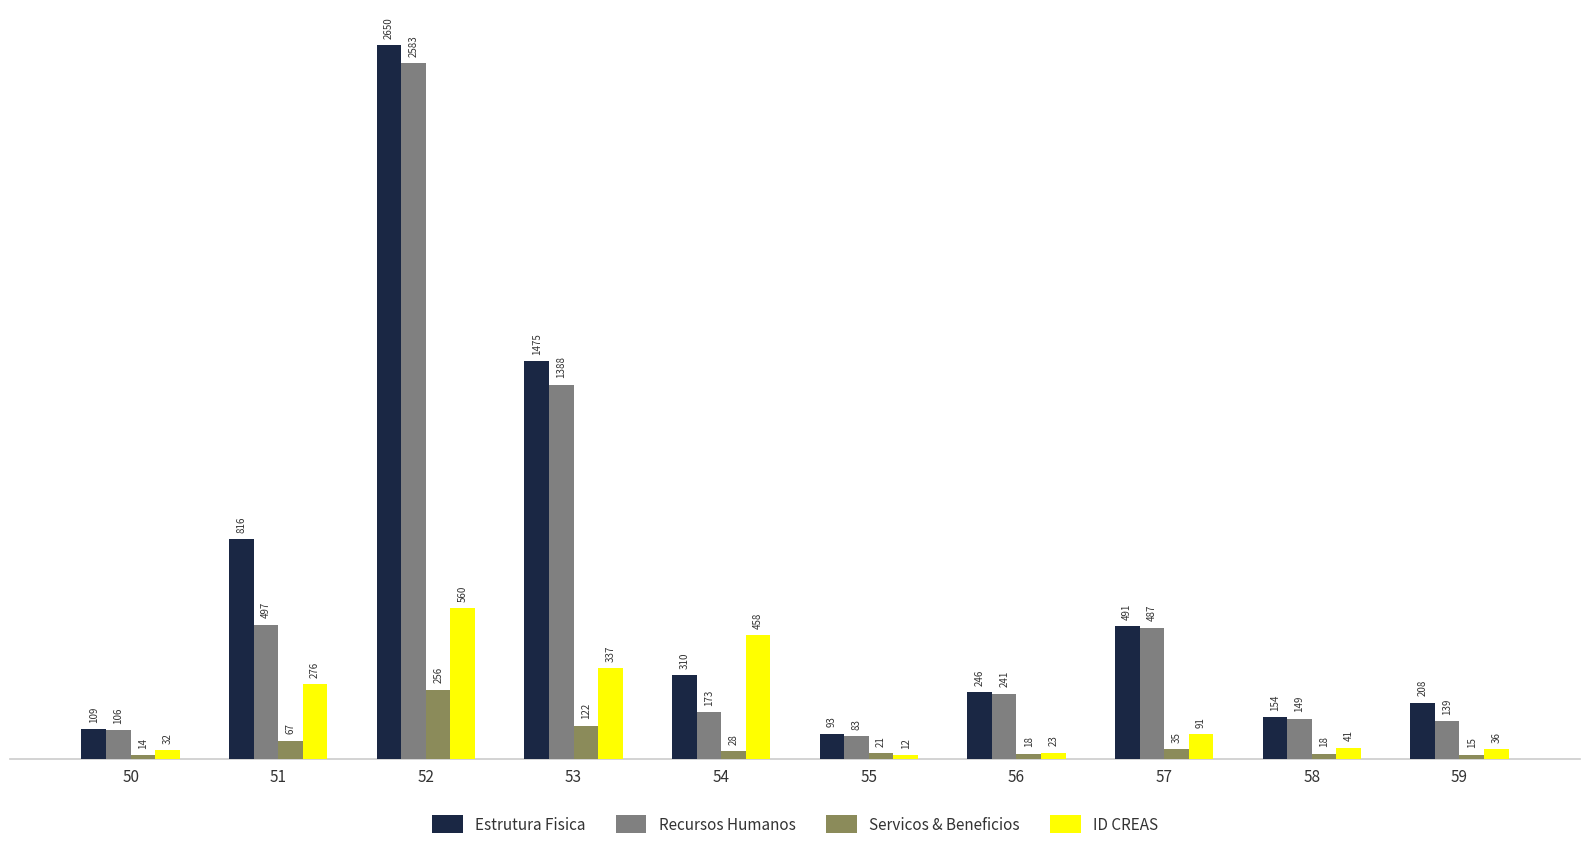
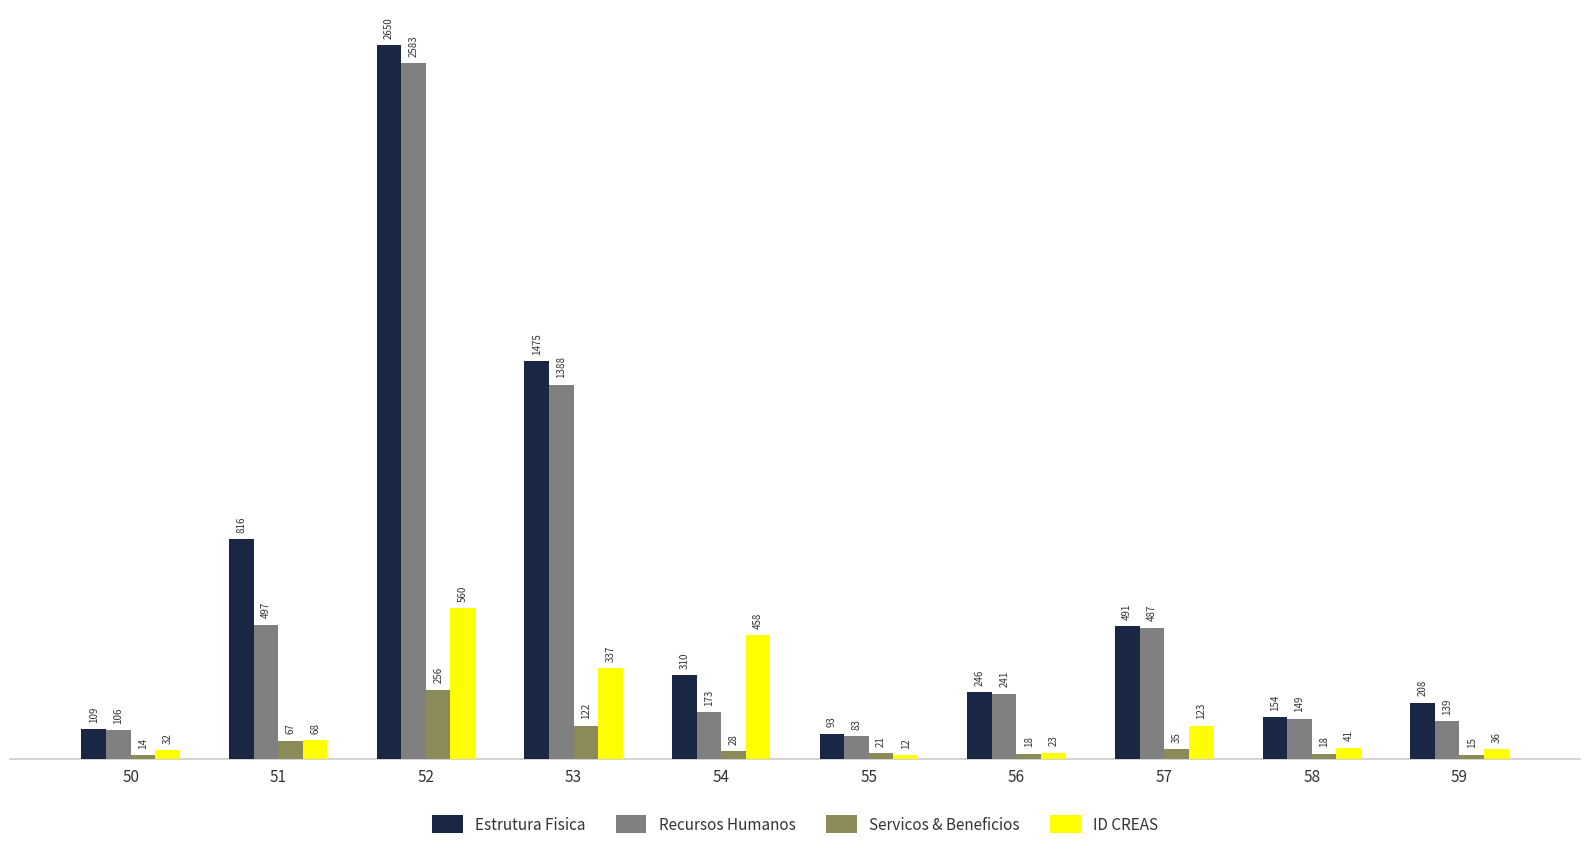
  {
    "Estrutura Fisica": {
      "50": 109,
      "51": 816,
      "52": 2650,
      "53": 1475,
      "54": 310,
      "55": 93,
      "56": 246,
      "57": 491,
      "58": 154,
      "59": 208
    },
    "ID CREAS": {
      "50": 32,
-     "51": 276,
+     "51": 68,
      "52": 560,
      "53": 337,
      "54": 458,
      "55": 12,
      "56": 23,
-     "57": 91,
+     "57": 123,
      "58": 41,
      "59": 36
    }
  }
